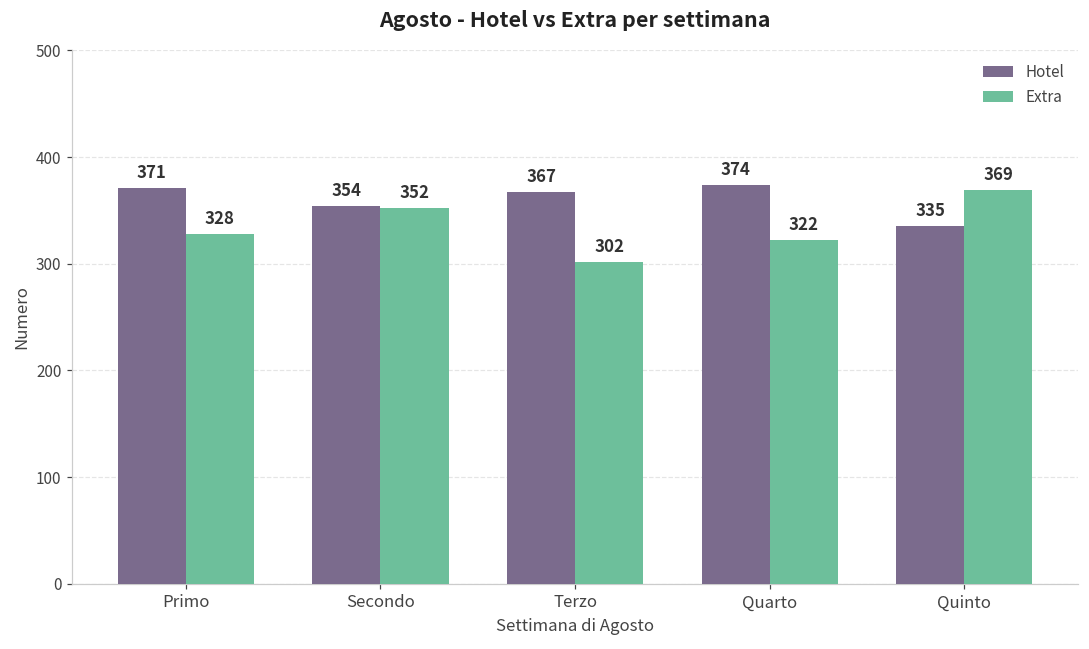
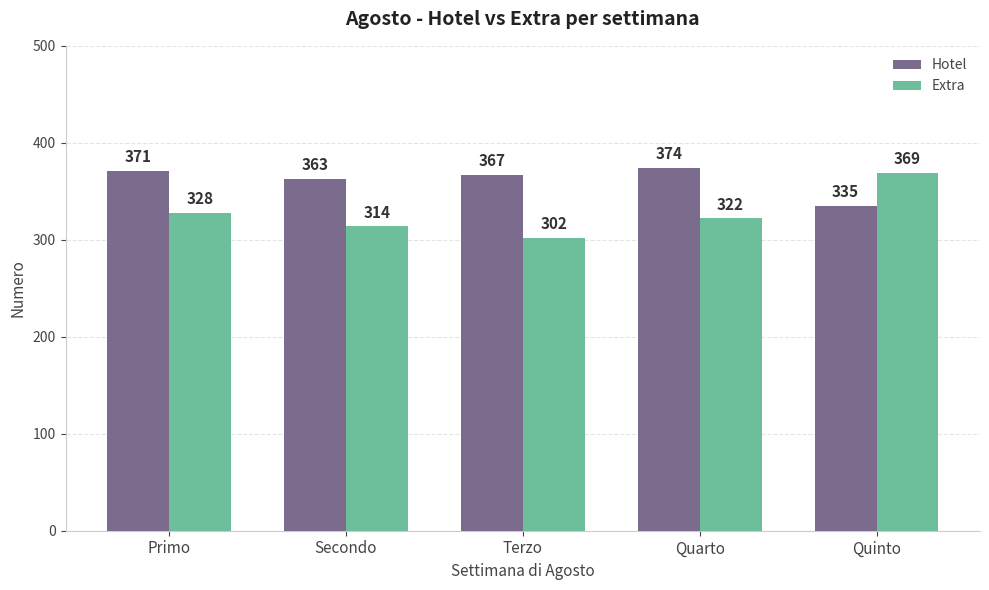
  {
    "Hotel": {
      "Primo": 371,
-     "Secondo": 354,
+     "Secondo": 363,
      "Terzo": 367,
      "Quarto": 374,
      "Quinto": 335
    },
    "Extra": {
      "Primo": 328,
-     "Secondo": 352,
+     "Secondo": 314,
      "Terzo": 302,
      "Quarto": 322,
      "Quinto": 369
    }
  }
